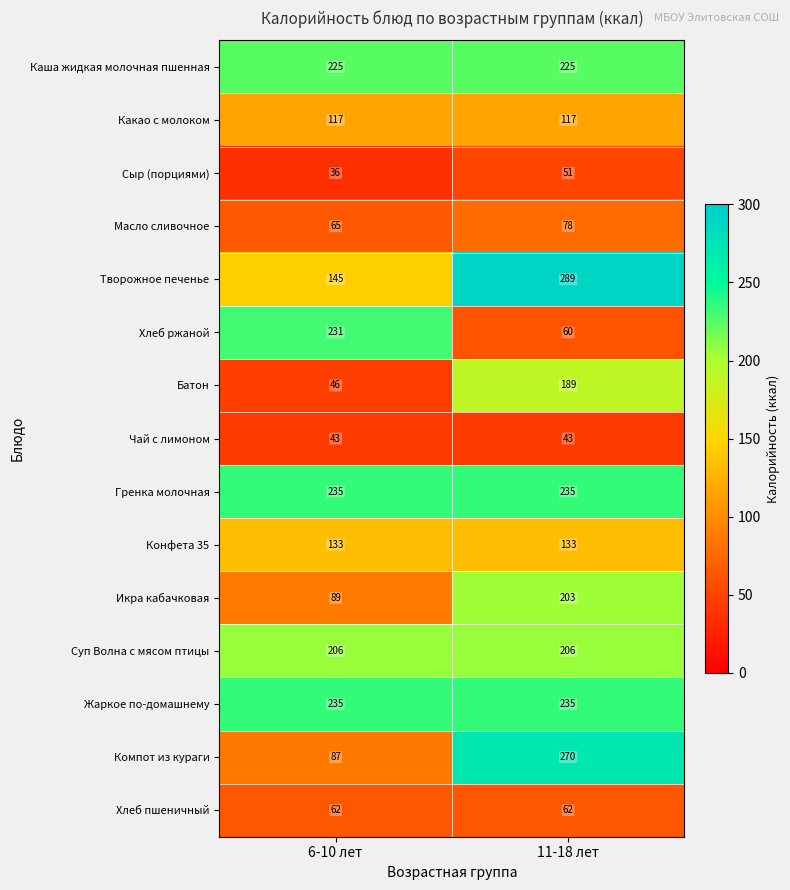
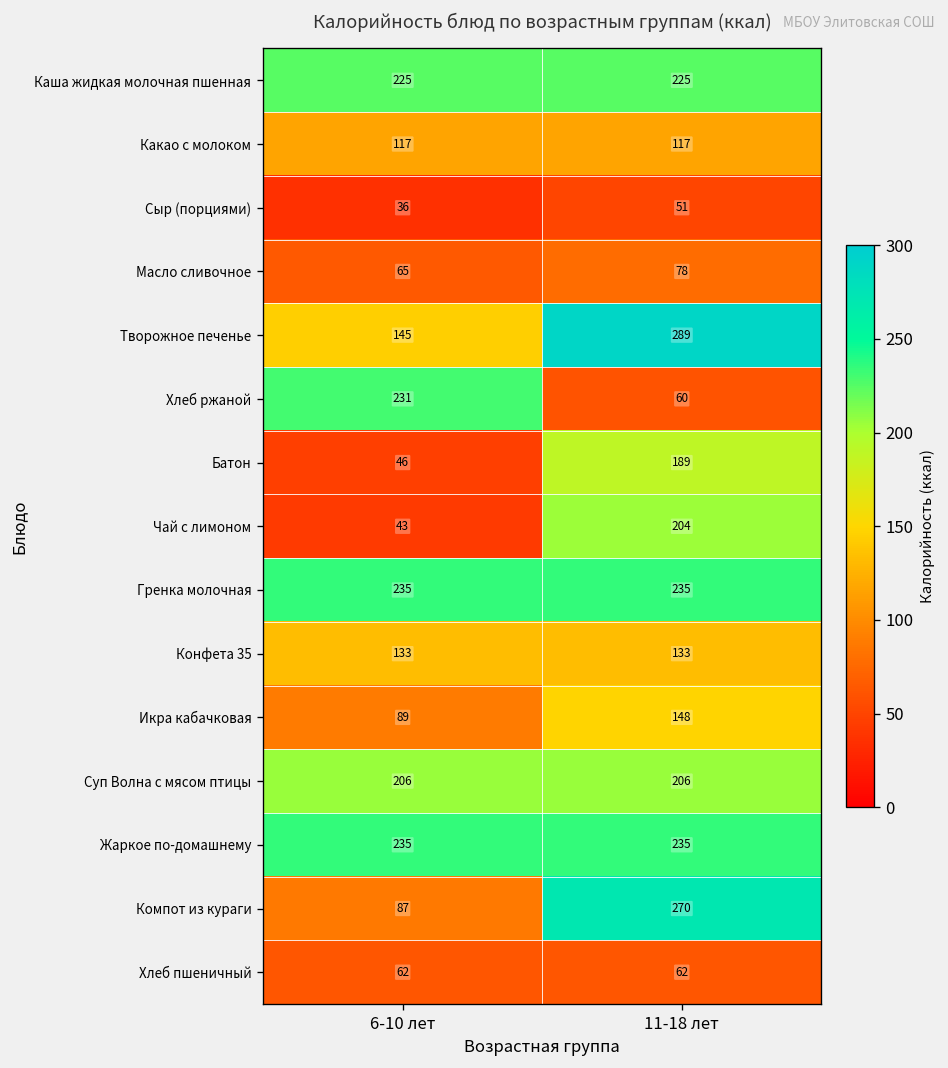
  {
    "Чай с лимоном": {
-     "11-18 лет": 43
+     "11-18 лет": 204
    },
    "Икра кабачковая": {
-     "11-18 лет": 203
+     "11-18 лет": 148
    }
  }
